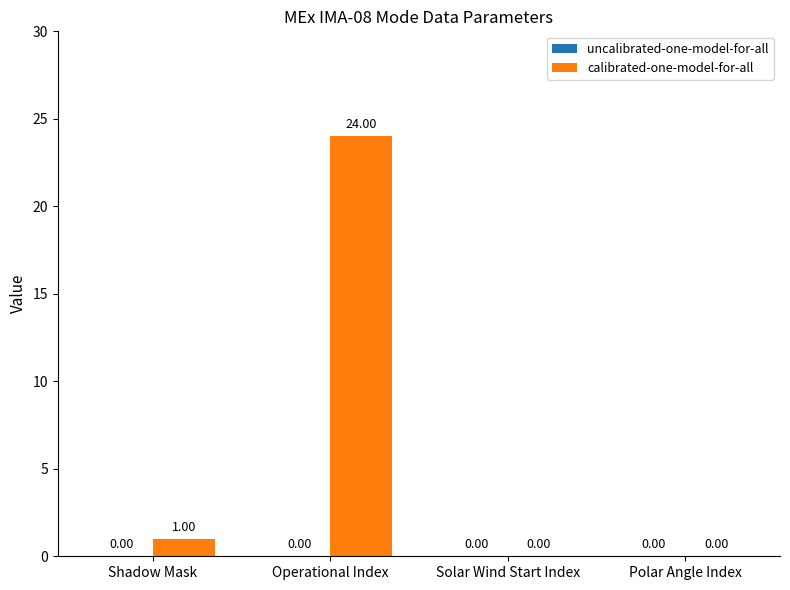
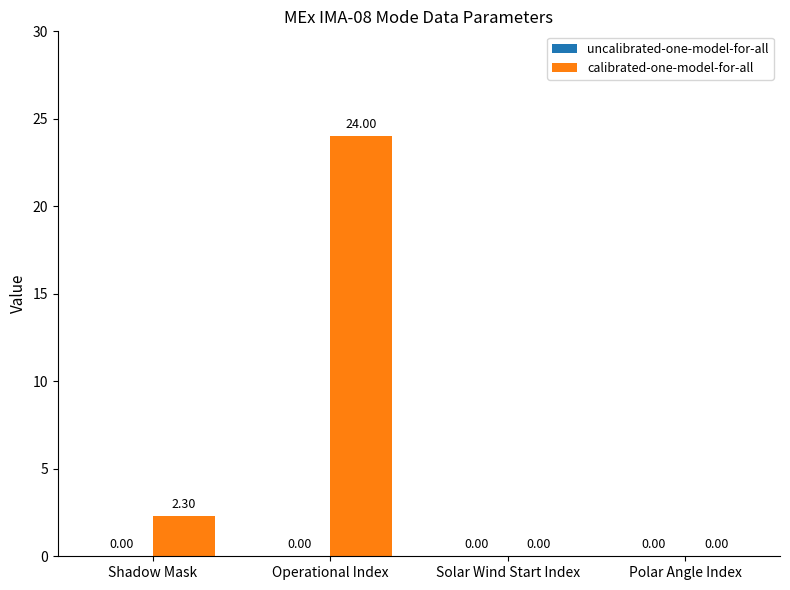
  {
    "uncalibrated-one-model-for-all": {
      "Shadow Mask": 0.00,
      "Operational Index": 0.00,
      "Solar Wind Start Index": 0.00,
      "Polar Angle Index": 0.00
    },
    "calibrated-one-model-for-all": {
-     "Shadow Mask": 1.00,
+     "Shadow Mask": 2.30,
      "Operational Index": 24.00,
      "Solar Wind Start Index": 0.00,
      "Polar Angle Index": 0.00
    }
  }
